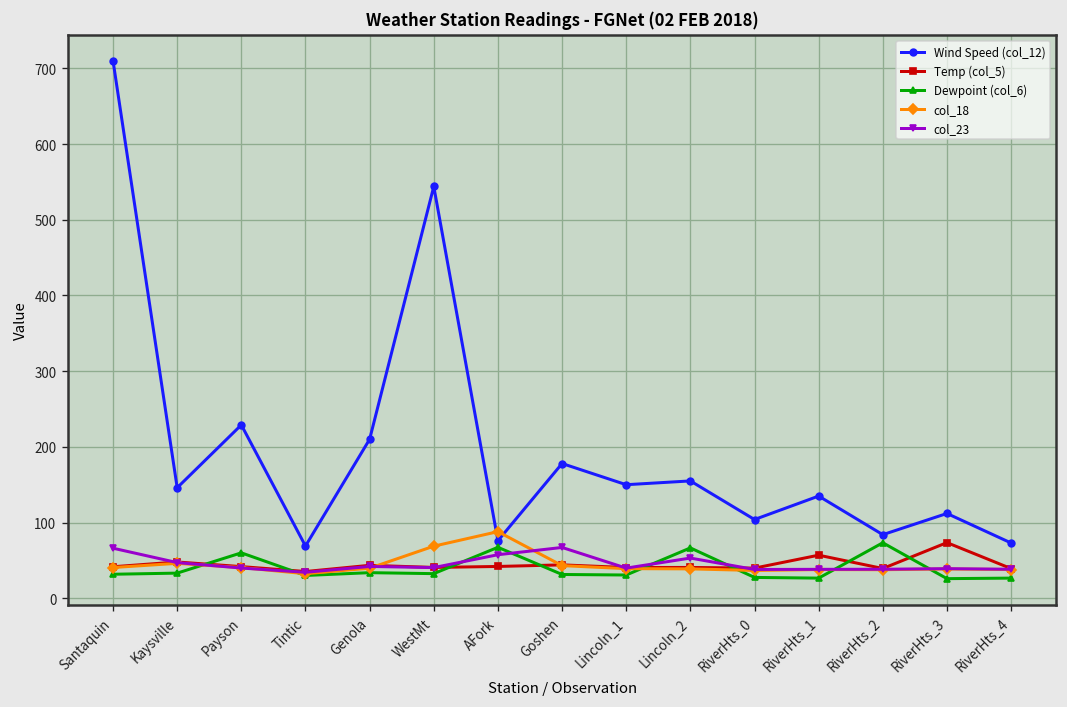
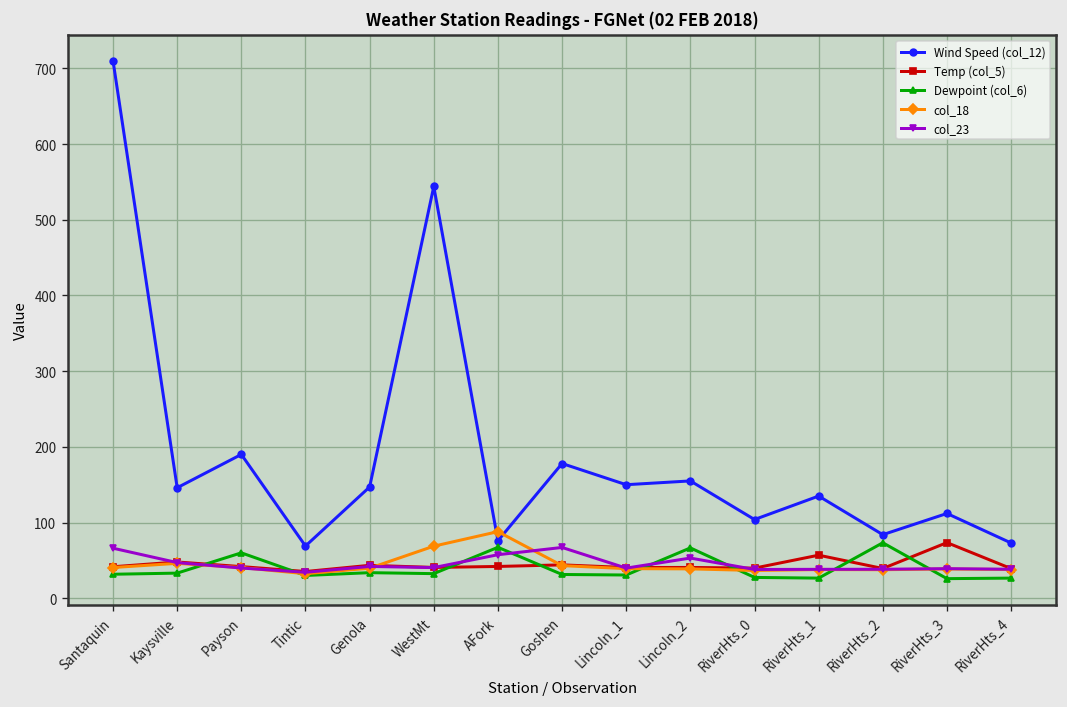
  {
    "Wind Speed (col_12)": {
      "Santaquin": 710,
      "Kaysville": 150,
-     "Payson": 230,
+     "Payson": 190,
      "Tintic": 70,
-     "Genola": 210,
+     "Genola": 150,
      "WestMt": 540,
      "AFork": 80,
      "Goshen": 180,
      "Lincoln_1": 150,
      "Lincoln_2": 160,
      "RiverHts_0": 100,
      "RiverHts_1": 140,
      "RiverHts_2": 80,
      "RiverHts_3": 110,
      "RiverHts_4": 70
    },
    "Temp (col_5)": {
      "AFork": 40,
      "RiverHts_1": 60,
      "RiverHts_3": 70
    },
    "Dewpoint (col_6)": {
      "Santaquin": 30,
      "Kaysville": 30,
      "Payson": 60,
      "Genola": 30,
      "WestMt": 30,
      "AFork": 70,
      "Goshen": 30,
      "Lincoln_1": 30,
      "Lincoln_2": 70,
      "RiverHts_0": 30,
      "RiverHts_1": 30,
      "RiverHts_2": 70,
      "RiverHts_3": 30,
      "RiverHts_4": 30
    },
    "col_18": {
      "WestMt": 70,
      "AFork": 90
    },
    "col_23": {
      "Santaquin": 70,
      "AFork": 60,
      "Goshen": 70,
      "Lincoln_2": 50
    }
  }
